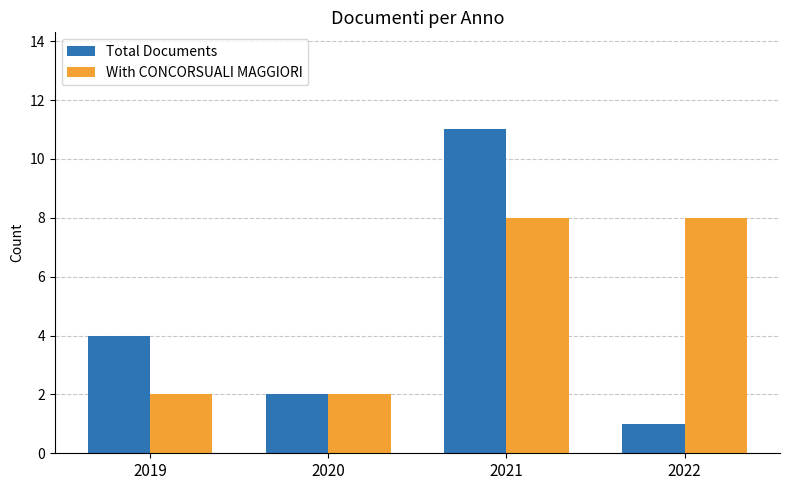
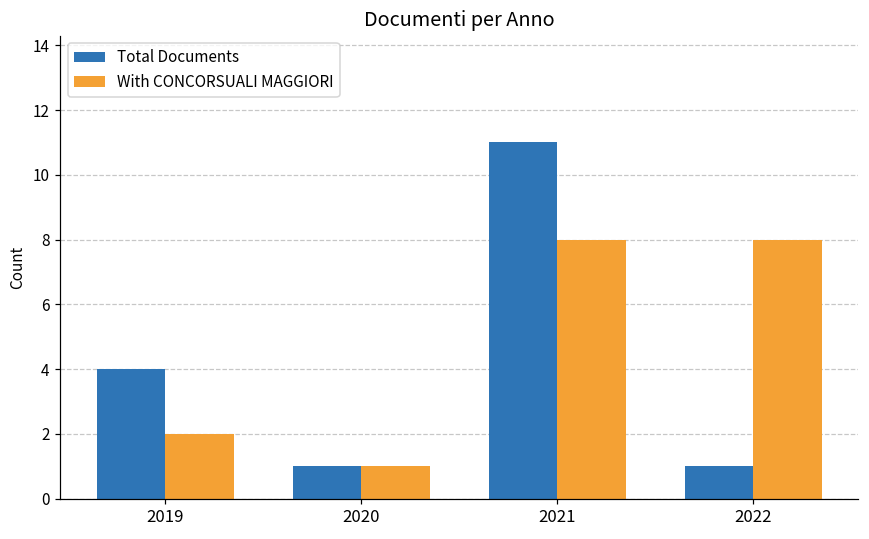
  {
    "Total Documents": {
      "2019": 4,
-     "2020": 2,
+     "2020": 1,
      "2021": 11,
      "2022": 1
    },
    "With CONCORSUALI MAGGIORI": {
      "2019": 2,
-     "2020": 2,
+     "2020": 1,
      "2021": 8,
      "2022": 8
    }
  }
